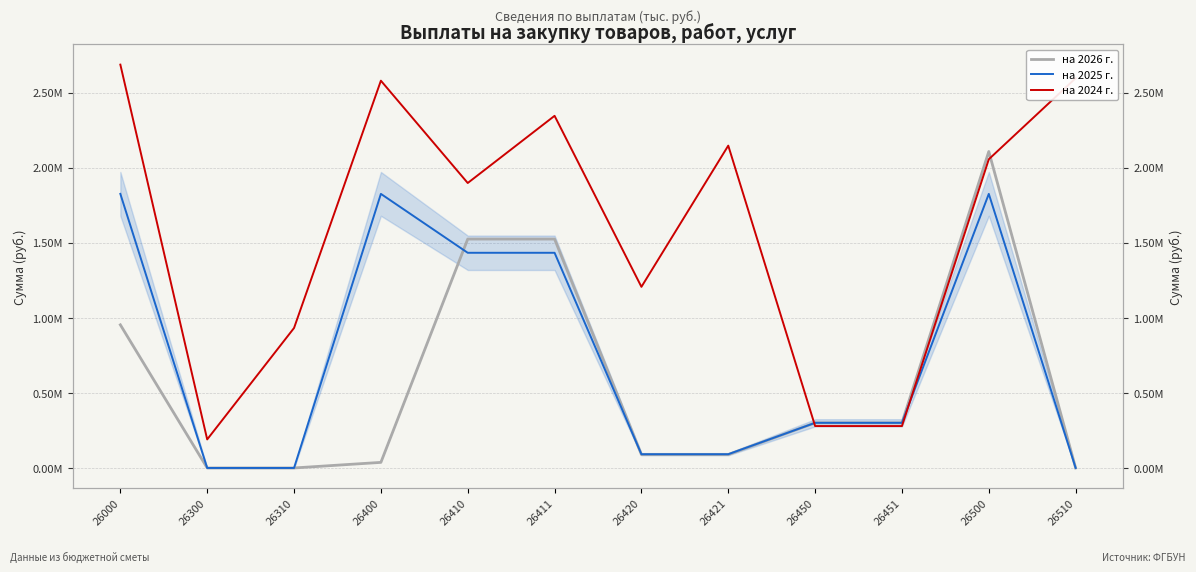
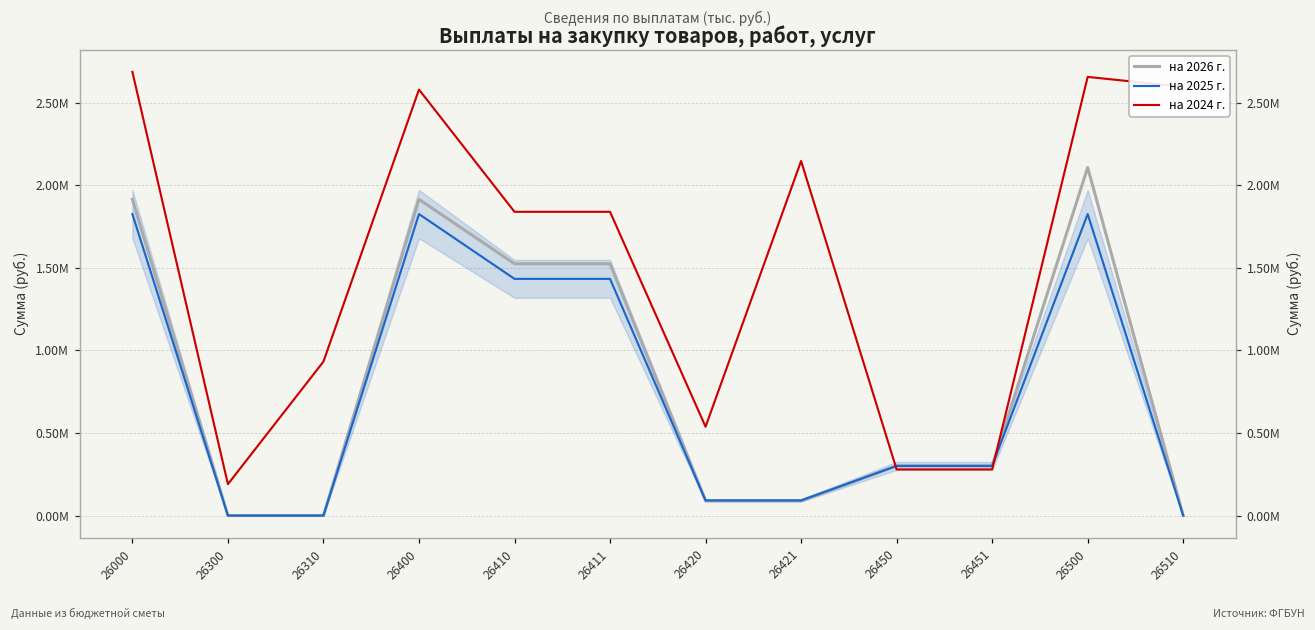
  {
    "на 2026 г.": {
-     "26000": 950000,
-     "26400": 40000,
+     "26000": 1910000,
+     "26400": 1910000,
      "26410": 1520000,
      "26411": 1520000,
      "26500": 2110000
    },
    "на 2024 г.": {
      "26000": 2690000,
      "26300": 190000,
      "26310": 930000,
      "26400": 2580000,
-     "26410": 1900000,
-     "26411": 2340000,
-     "26420": 1210000,
+     "26410": 1840000,
+     "26411": 1840000,
+     "26420": 540000,
      "26421": 2150000,
      "26450": 280000,
      "26451": 280000,
-     "26500": 2060000
+     "26500": 2660000
    }
  }
